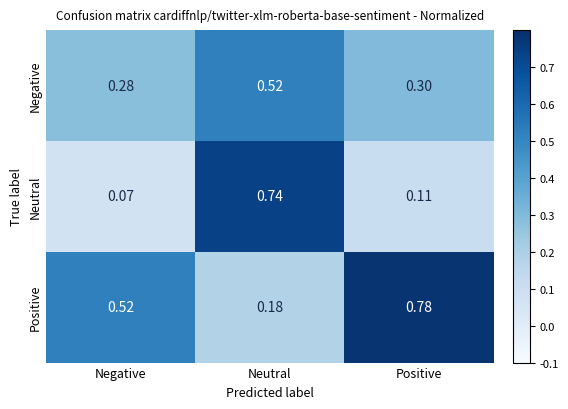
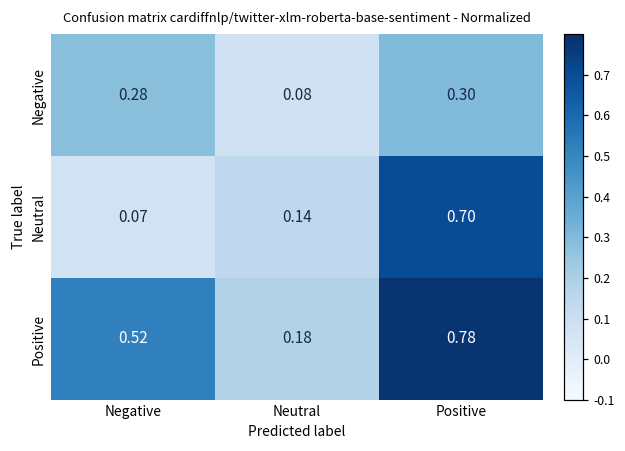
  {
    "Negative": {
      "Negative": 0.28,
-     "Neutral": 0.52,
+     "Neutral": 0.08,
      "Positive": 0.30
    },
    "Neutral": {
      "Negative": 0.07,
-     "Neutral": 0.74,
-     "Positive": 0.11
+     "Neutral": 0.14,
+     "Positive": 0.70
    },
    "Positive": {
      "Negative": 0.52,
      "Neutral": 0.18,
      "Positive": 0.78
    }
  }
